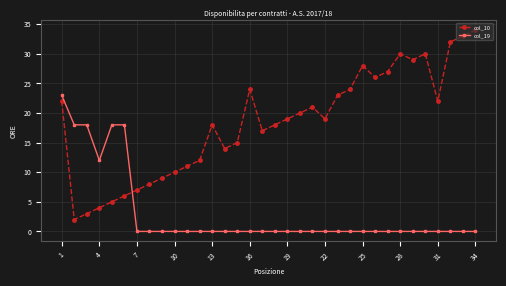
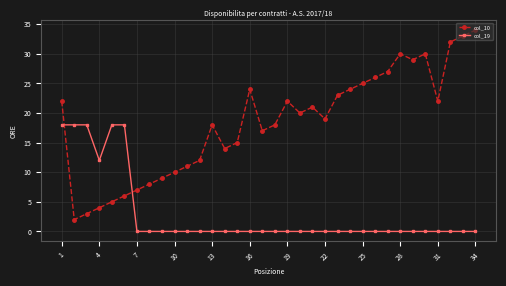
  {
    "col_10": {
      "1": 22,
      "4": 4,
      "7": 7,
      "10": 10,
      "13": 18,
      "16": 24,
-     "19": 19,
+     "19": 22,
      "22": 19,
-     "25": 28,
+     "25": 25,
      "28": 30,
      "31": 22
    },
    "col_19": {
-     "1": 23,
+     "1": 18,
      "4": 12,
      "7": 0,
      "10": 0,
      "13": 0,
      "16": 0,
      "19": 0,
      "22": 0,
      "25": 0,
      "28": 0,
      "31": 0,
      "34": 0
    }
  }
